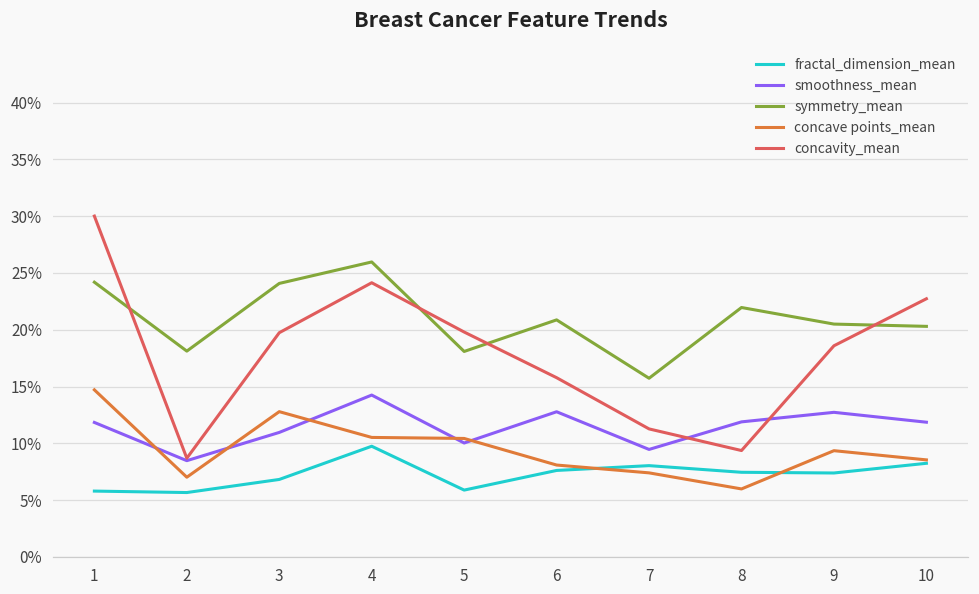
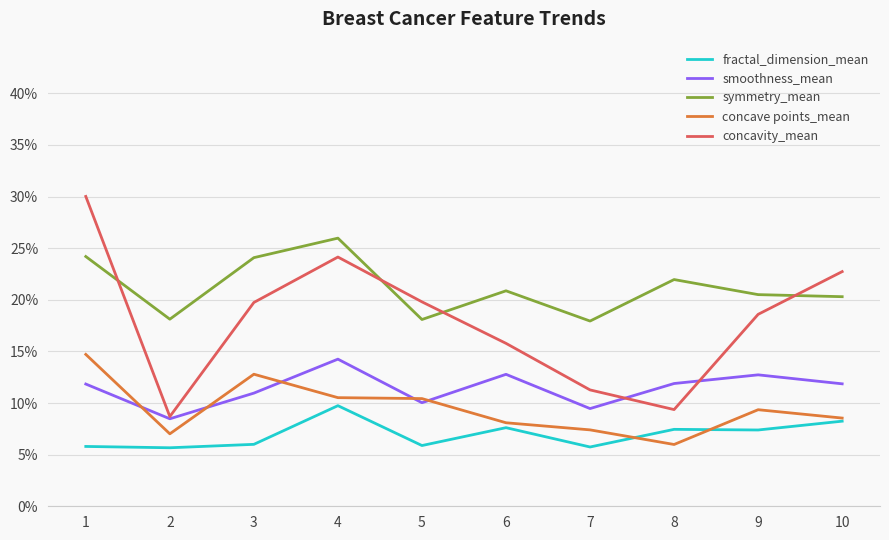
  {
    "fractal_dimension_mean": {
      "1": "5.8%",
      "2": "5.7%",
-     "3": "6.8%",
+     "3": "6.0%",
      "4": "9.7%",
      "5": "5.9%",
      "6": "7.6%",
-     "7": "8.0%",
+     "7": "5.7%",
      "8": "7.5%",
      "9": "7.4%",
      "10": "8.2%"
    },
    "smoothness_mean": {
      "1": "11.8%",
      "3": "11.0%",
      "4": "14.2%",
      "5": "10.0%",
      "6": "12.8%",
      "7": "9.5%",
      "8": "11.9%",
      "9": "12.7%",
      "10": "11.9%"
    },
    "symmetry_mean": {
      "1": "24.2%",
      "2": "18.1%",
      "3": "24.1%",
      "4": "26.0%",
      "5": "18.1%",
      "6": "20.9%",
-     "7": "15.7%",
+     "7": "17.9%",
      "8": "22.0%",
      "9": "20.5%",
      "10": "20.3%"
    }
  }
